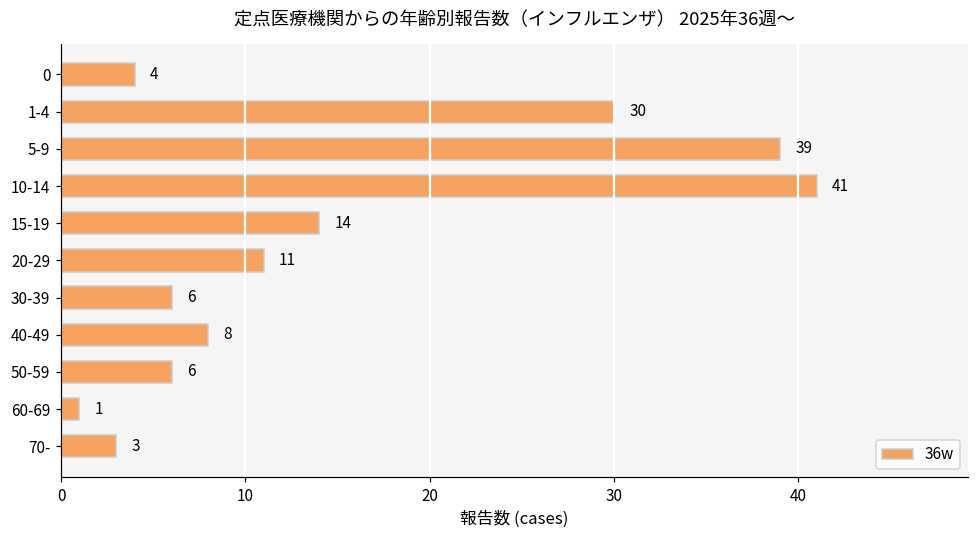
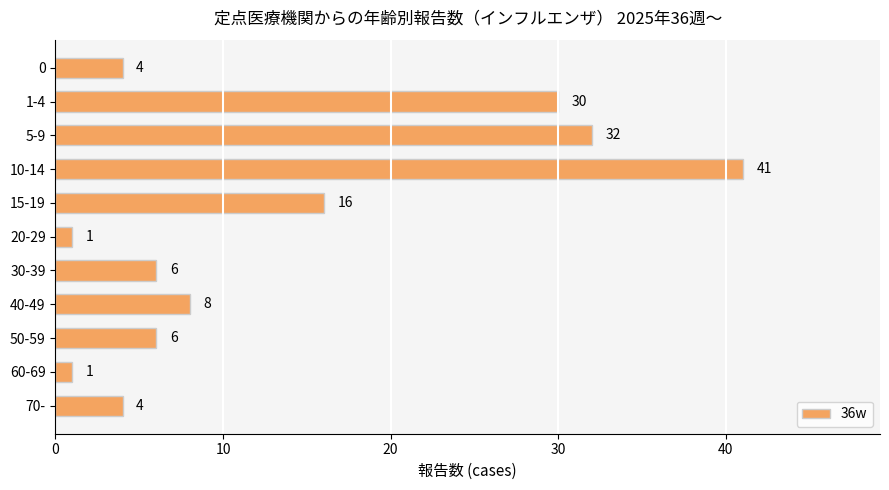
  {
    "0": 4,
    "1-4": 30,
-   "5-9": 39,
+   "5-9": 32,
    "10-14": 41,
-   "15-19": 14,
-   "20-29": 11,
+   "15-19": 16,
+   "20-29": 1,
    "30-39": 6,
    "40-49": 8,
    "50-59": 6,
    "60-69": 1,
-   "70-": 3
+   "70-": 4
  }
